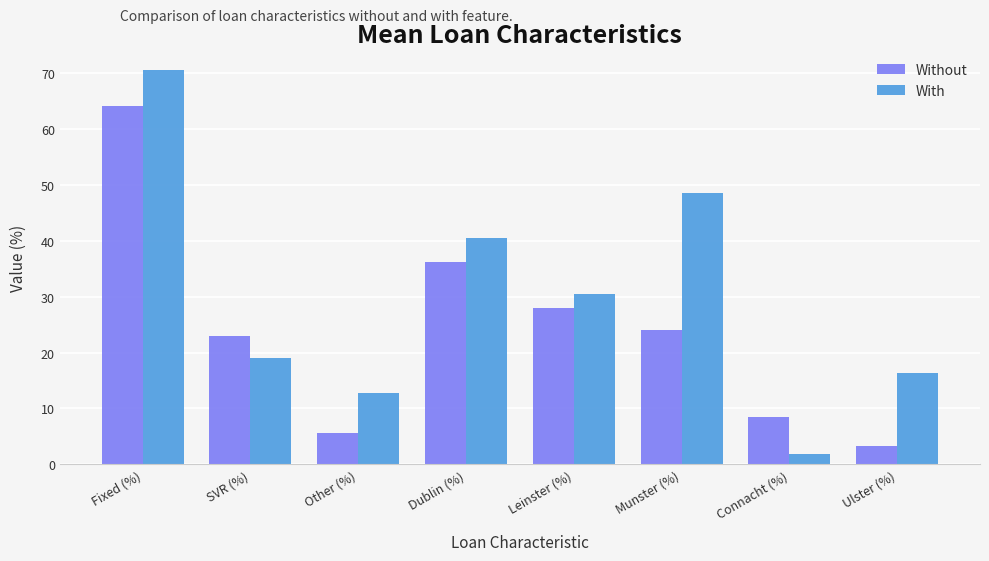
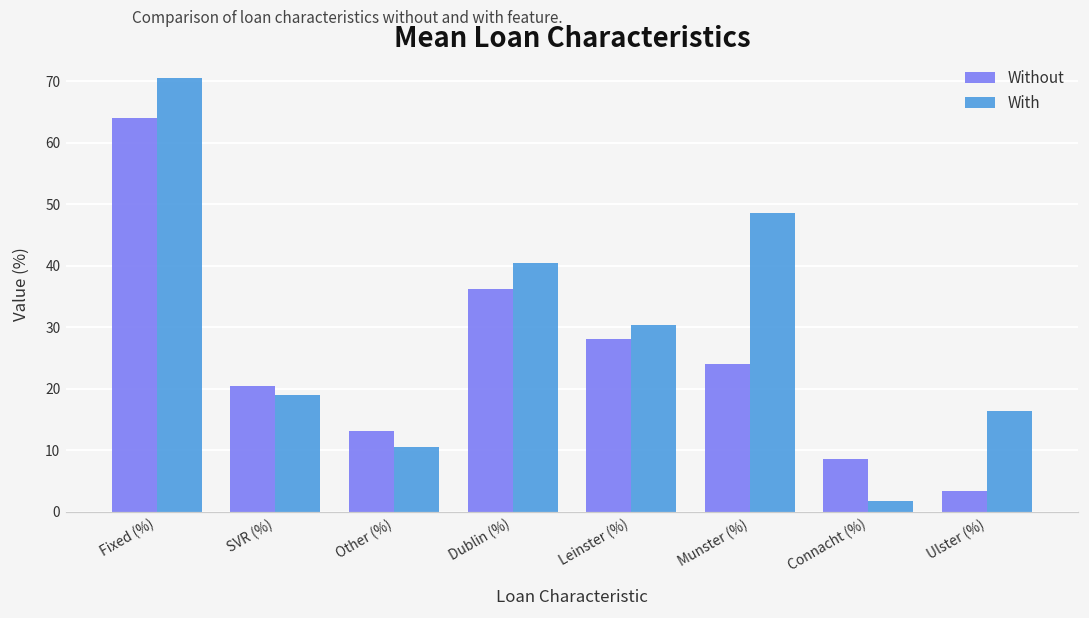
  {
    "Without": {
      "Fixed (%)": 64,
-     "SVR (%)": 23,
-     "Other (%)": 6,
+     "SVR (%)": 21,
+     "Other (%)": 13,
      "Dublin (%)": 36,
      "Leinster (%)": 28,
      "Munster (%)": 24,
      "Connacht (%)": 9,
      "Ulster (%)": 3
    },
    "With": {
      "Fixed (%)": 71,
      "SVR (%)": 19,
-     "Other (%)": 13,
+     "Other (%)": 11,
      "Dublin (%)": 41,
      "Leinster (%)": 30,
      "Munster (%)": 49,
      "Connacht (%)": 2,
      "Ulster (%)": 16
    }
  }
